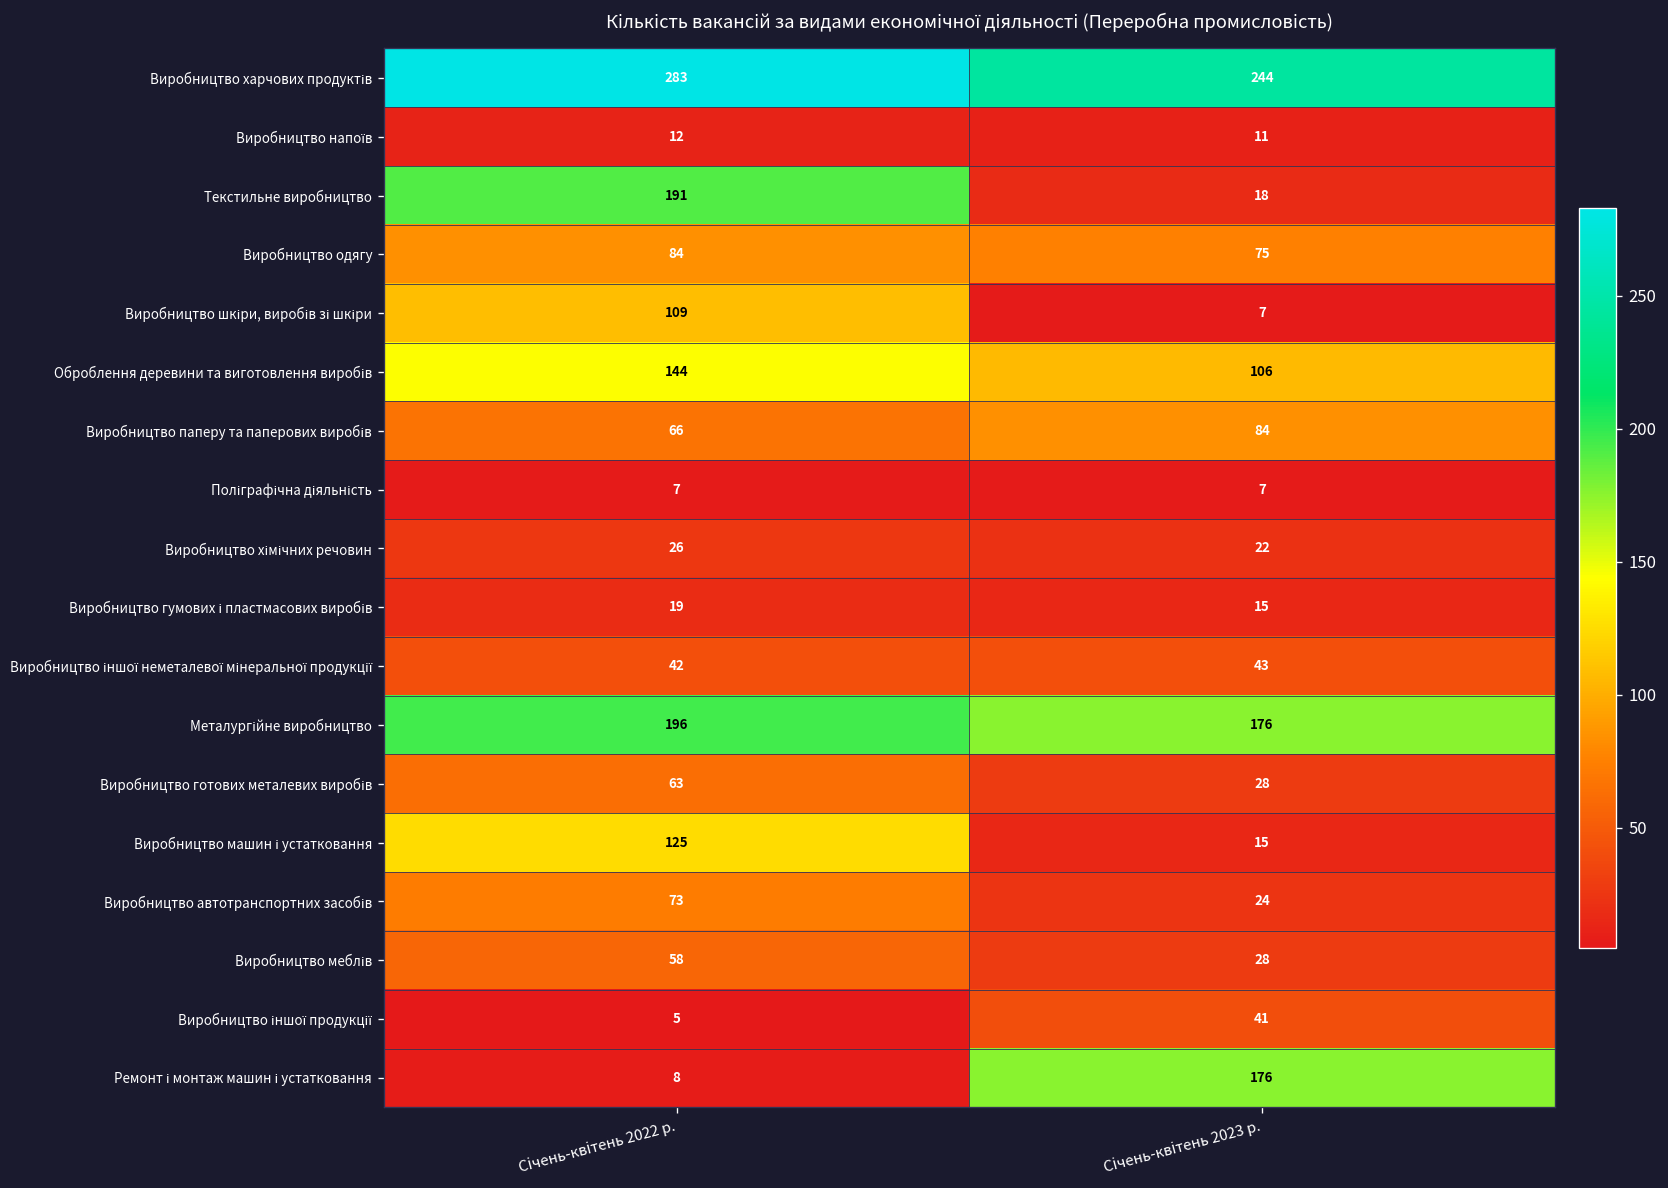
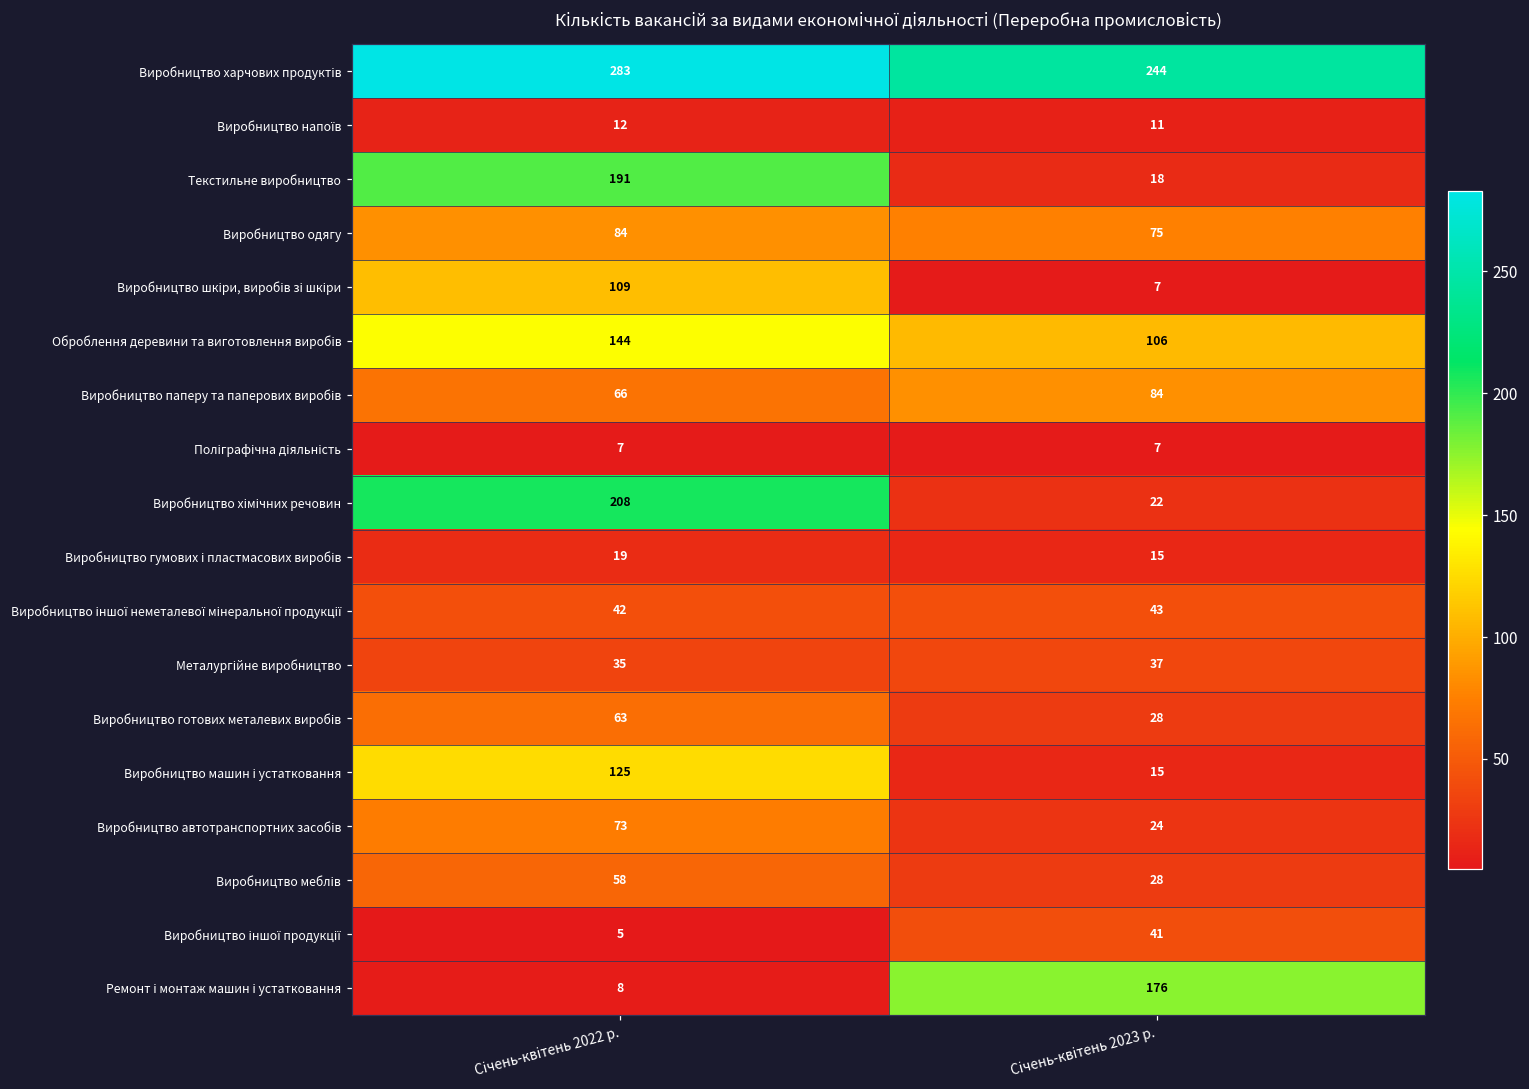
  {
    "Виробництво харчових продуктів": {
      "Січень-квітень 2022 р.": 283,
      "Січень-квітень 2023 р.": 244
    },
    "Виробництво напоїв": {
      "Січень-квітень 2022 р.": 12,
      "Січень-квітень 2023 р.": 11
    },
    "Текстильне виробництво": {
      "Січень-квітень 2022 р.": 191,
      "Січень-квітень 2023 р.": 18
    },
    "Виробництво одягу": {
      "Січень-квітень 2022 р.": 84,
      "Січень-квітень 2023 р.": 75
    },
    "Виробництво шкіри, виробів зі шкіри": {
      "Січень-квітень 2022 р.": 109,
      "Січень-квітень 2023 р.": 7
    },
    "Оброблення деревини та виготовлення виробів": {
      "Січень-квітень 2022 р.": 144,
      "Січень-квітень 2023 р.": 106
    },
    "Виробництво паперу та паперових виробів": {
      "Січень-квітень 2022 р.": 66,
      "Січень-квітень 2023 р.": 84
    },
    "Поліграфічна діяльність": {
      "Січень-квітень 2022 р.": 7,
      "Січень-квітень 2023 р.": 7
    },
    "Виробництво хімічних речовин": {
-     "Січень-квітень 2022 р.": 26,
+     "Січень-квітень 2022 р.": 208,
      "Січень-квітень 2023 р.": 22
    },
    "Виробництво гумових і пластмасових виробів": {
      "Січень-квітень 2022 р.": 19,
      "Січень-квітень 2023 р.": 15
    },
    "Виробництво іншої неметалевої мінеральної продукції": {
      "Січень-квітень 2022 р.": 42,
      "Січень-квітень 2023 р.": 43
    },
    "Металургійне виробництво": {
-     "Січень-квітень 2022 р.": 196,
-     "Січень-квітень 2023 р.": 176
+     "Січень-квітень 2022 р.": 35,
+     "Січень-квітень 2023 р.": 37
    },
    "Виробництво готових металевих виробів": {
      "Січень-квітень 2022 р.": 63,
      "Січень-квітень 2023 р.": 28
    },
    "Виробництво машин і устатковання": {
      "Січень-квітень 2022 р.": 125,
      "Січень-квітень 2023 р.": 15
    },
    "Виробництво автотранспортних засобів": {
      "Січень-квітень 2022 р.": 73,
      "Січень-квітень 2023 р.": 24
    },
    "Виробництво меблів": {
      "Січень-квітень 2022 р.": 58,
      "Січень-квітень 2023 р.": 28
    },
    "Виробництво іншої продукції": {
      "Січень-квітень 2022 р.": 5,
      "Січень-квітень 2023 р.": 41
    },
    "Ремонт і монтаж машин і устатковання": {
      "Січень-квітень 2022 р.": 8,
      "Січень-квітень 2023 р.": 176
    }
  }
